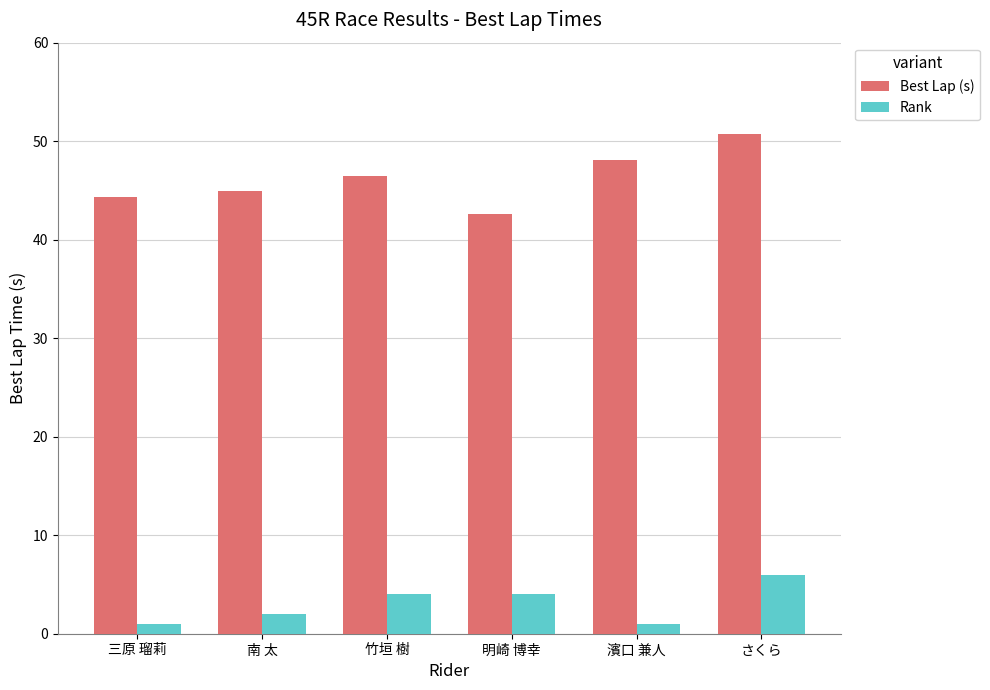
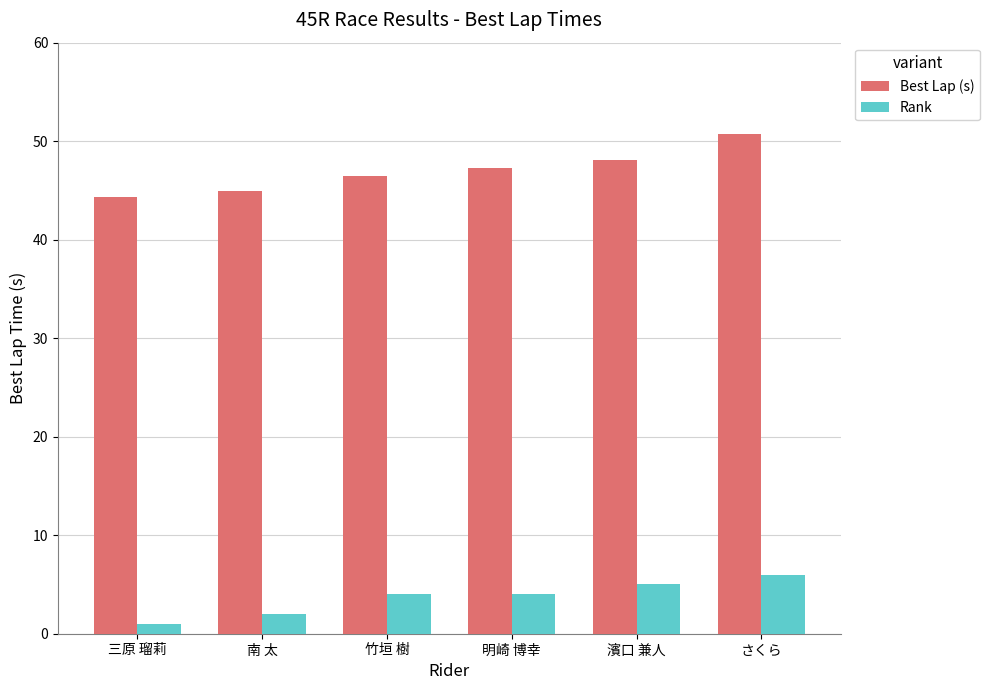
  {
    "Best Lap (s)": {
      "三原 瑠莉": 44,
      "南 太": 45,
      "竹垣 樹": 47,
-     "明崎 博幸": 43,
+     "明崎 博幸": 47,
      "濱口 兼人": 48,
      "さくら": 51
    },
    "Rank": {
      "三原 瑠莉": 1,
      "南 太": 2,
      "竹垣 樹": 4,
      "明崎 博幸": 4,
-     "濱口 兼人": 1,
+     "濱口 兼人": 5,
      "さくら": 6
    }
  }
